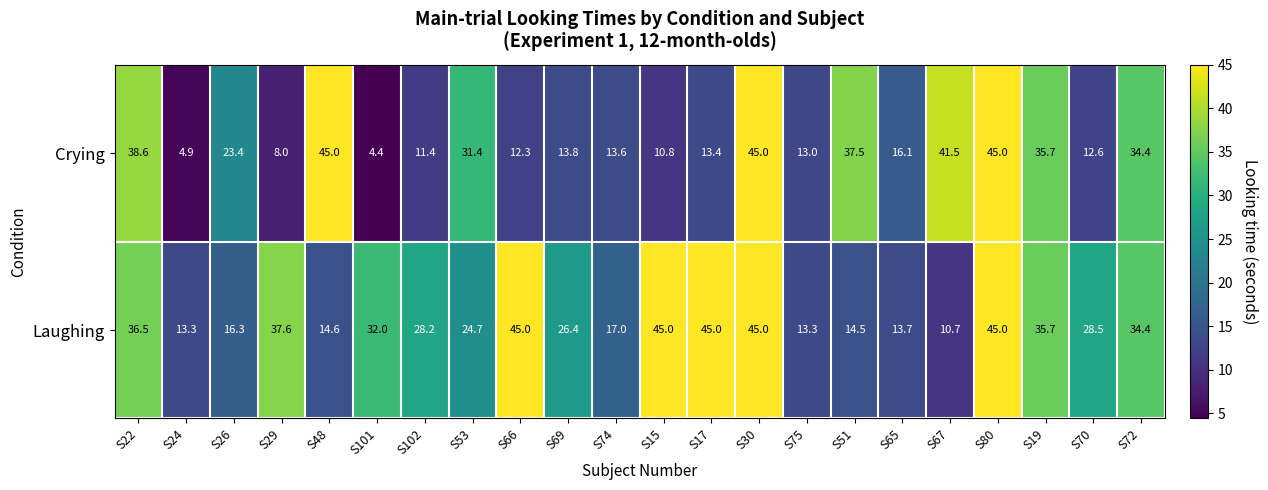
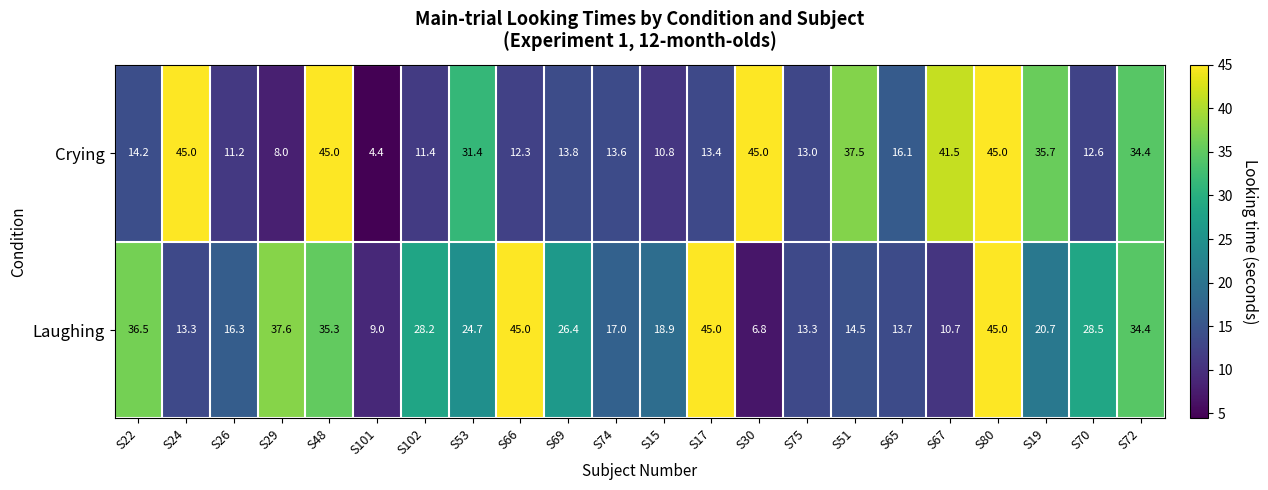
  {
    "Crying": {
-     "S22": 38.6,
-     "S24": 4.9,
-     "S26": 23.4,
+     "S22": 14.2,
+     "S24": 45.0,
+     "S26": 11.2,
      "S29": 8.0,
      "S48": 45.0,
      "S101": 4.4,
      "S102": 11.4,
      "S53": 31.4,
      "S66": 12.3,
      "S69": 13.8,
      "S74": 13.6,
      "S15": 10.8,
      "S17": 13.4,
      "S30": 45.0,
      "S75": 13.0,
      "S51": 37.5,
      "S65": 16.1,
      "S67": 41.5,
      "S80": 45.0,
      "S19": 35.7,
      "S70": 12.6,
      "S72": 34.4
    },
    "Laughing": {
      "S22": 36.5,
      "S24": 13.3,
      "S26": 16.3,
      "S29": 37.6,
-     "S48": 14.6,
-     "S101": 32.0,
+     "S48": 35.3,
+     "S101": 9.0,
      "S102": 28.2,
      "S53": 24.7,
      "S66": 45.0,
      "S69": 26.4,
      "S74": 17.0,
-     "S15": 45.0,
+     "S15": 18.9,
      "S17": 45.0,
-     "S30": 45.0,
+     "S30": 6.8,
      "S75": 13.3,
      "S51": 14.5,
      "S65": 13.7,
      "S67": 10.7,
      "S80": 45.0,
-     "S19": 35.7,
+     "S19": 20.7,
      "S70": 28.5,
      "S72": 34.4
    }
  }
